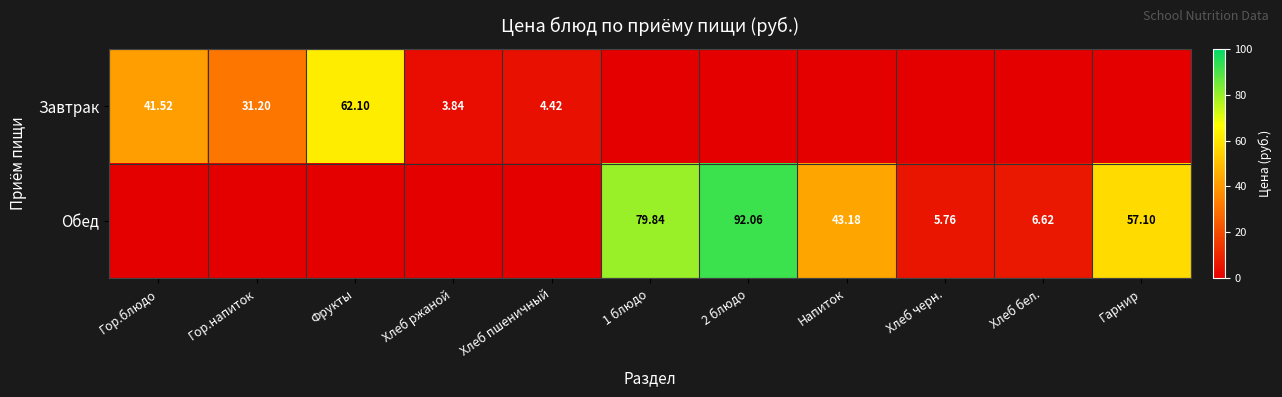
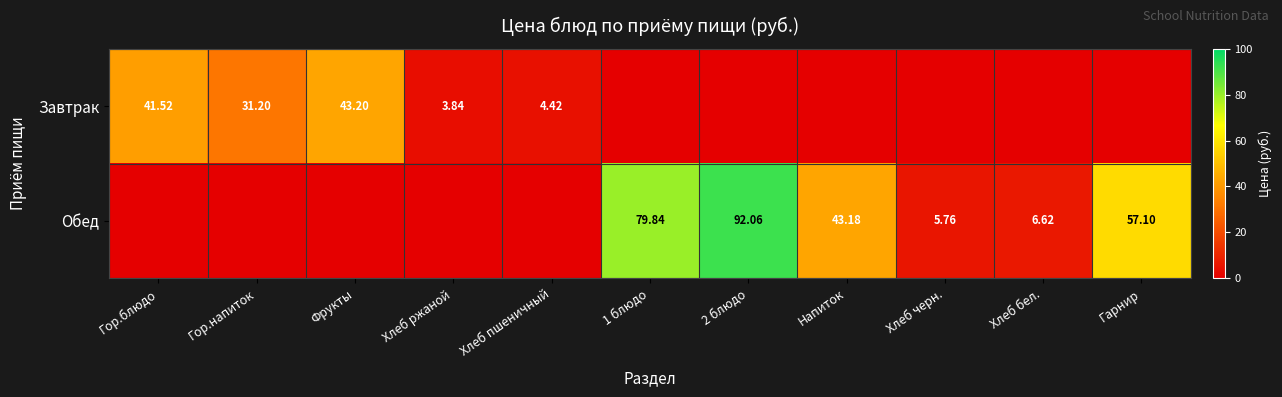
  {
    "Завтрак": {
      "Гор.блюдо": 41.52,
      "Гор.напиток": 31.20,
-     "Фрукты": 62.10,
+     "Фрукты": 43.20,
      "Хлеб ржаной": 3.84,
      "Хлеб пшеничный": 4.42
    },
    "Обед": {
      "1 блюдо": 79.84,
      "2 блюдо": 92.06,
      "Напиток": 43.18,
      "Хлеб черн.": 5.76,
      "Хлеб бел.": 6.62,
      "Гарнир": 57.10
    }
  }
